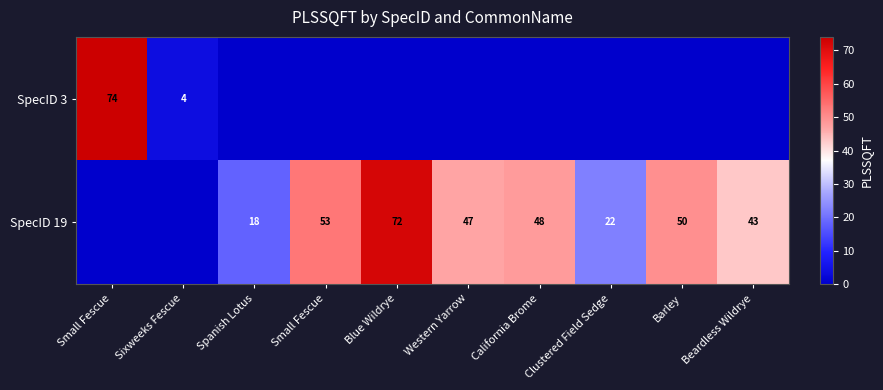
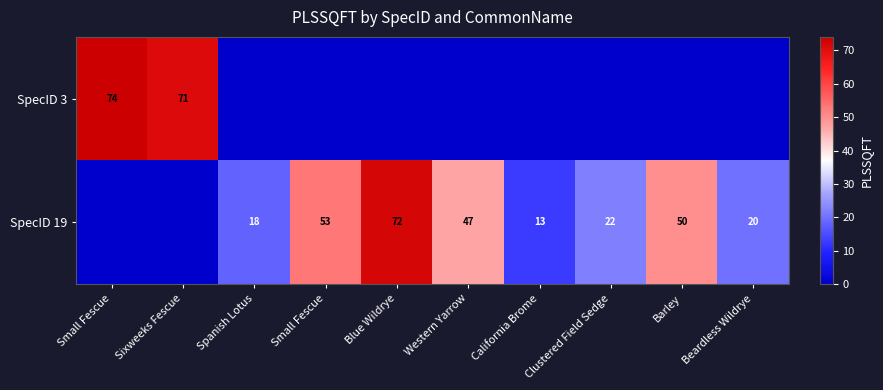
  {
    "SpecID 3": {
-     "Sixweeks Fescue": 4
+     "Sixweeks Fescue": 71
    },
    "SpecID 19": {
      "Spanish Lotus": 18,
      "Blue Wildrye": 72,
      "Western Yarrow": 47,
-     "California Brome": 48,
+     "California Brome": 13,
      "Clustered Field Sedge": 22,
      "Barley": 50,
-     "Beardless Wildrye": 43
+     "Beardless Wildrye": 20
    }
  }
